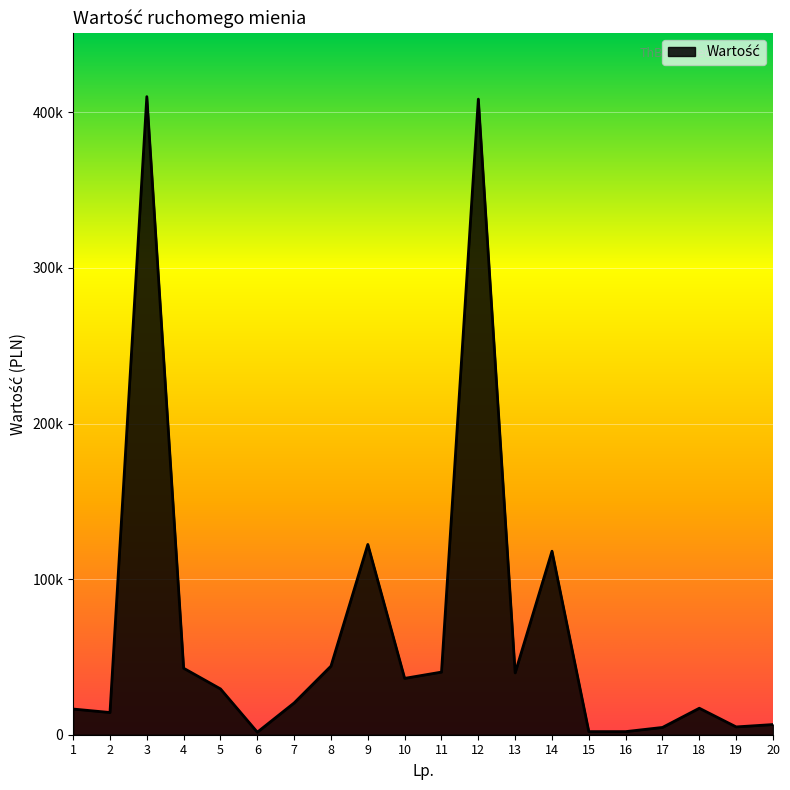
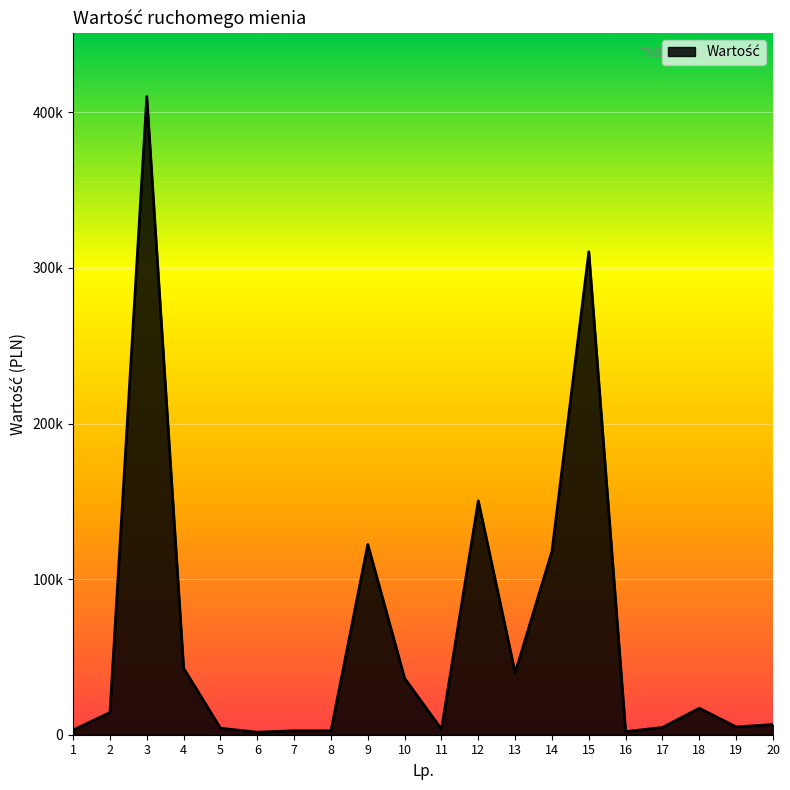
  {
-   "1": 17000,
+   "1": 3000,
    "2": 14000,
    "3": 410000,
    "4": 43000,
-   "5": 29000,
+   "5": 4000,
    "6": 2000,
-   "7": 20000,
-   "8": 44000,
+   "7": 3000,
+   "8": 3000,
    "9": 122000,
    "10": 36000,
-   "11": 40000,
-   "12": 409000,
+   "11": 4000,
+   "12": 150000,
    "13": 40000,
    "14": 118000,
-   "15": 2000,
+   "15": 310000,
    "16": 2000,
    "17": 5000,
    "18": 17000,
    "19": 5000,
    "20": 7000
  }
